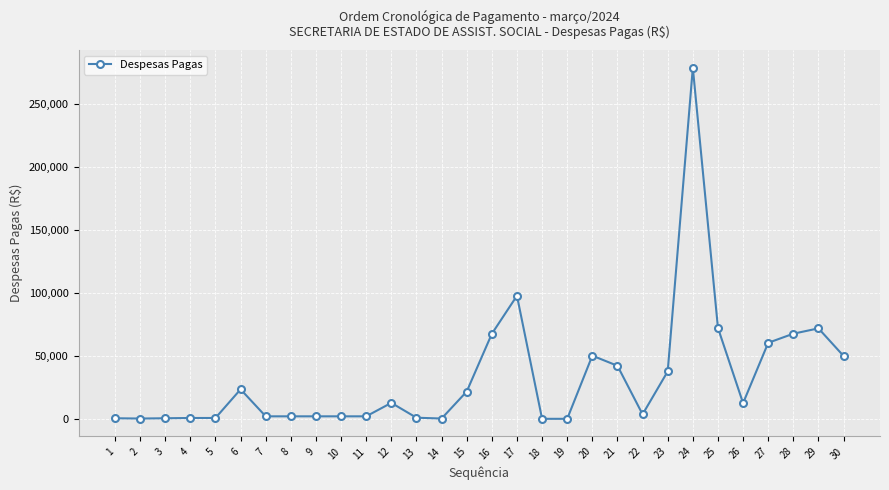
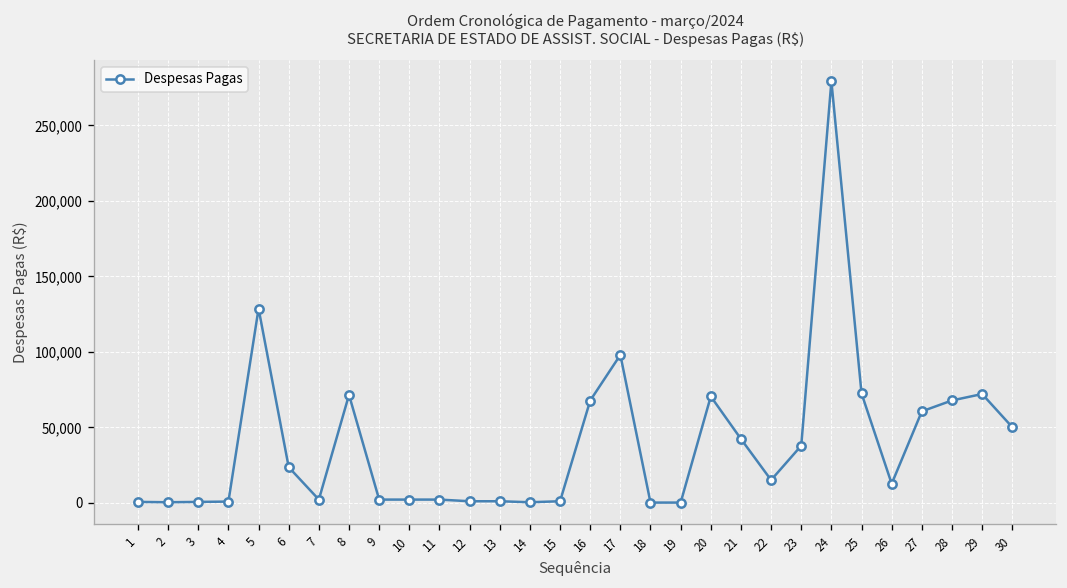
  {
    "1": "1,000",
    "2": "0",
    "3": "1,000",
    "4": "1,000",
-   "5": "1,000",
+   "5": "129,000",
    "6": "24,000",
    "7": "2,000",
-   "8": "2,000",
+   "8": "72,000",
    "9": "2,000",
    "10": "2,000",
    "11": "2,000",
-   "12": "13,000",
+   "12": "1,000",
    "13": "1,000",
    "14": "0",
-   "15": "22,000",
+   "15": "1,000",
    "16": "68,000",
    "17": "98,000",
    "18": "0",
    "19": "0",
-   "20": "50,000",
+   "20": "71,000",
    "21": "42,000",
-   "22": "4,000",
+   "22": "15,000",
    "23": "38,000",
    "24": "279,000",
    "25": "72,000",
    "26": "13,000",
    "27": "61,000",
    "28": "68,000",
    "29": "72,000",
    "30": "50,000"
  }
